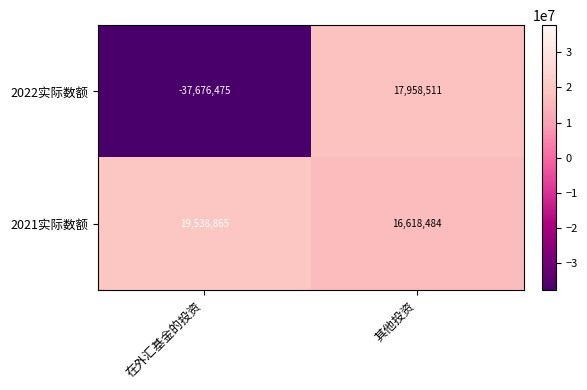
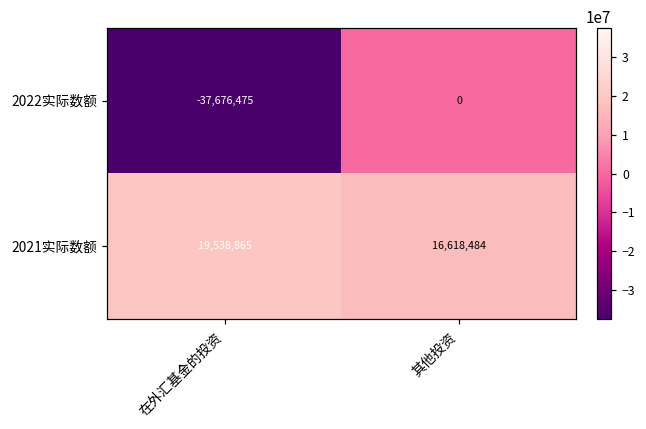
  {
    "2022实际数额": {
      "在外汇基金的投资": "-37,676,475",
-     "其他投资": "17,958,511"
+     "其他投资": "0"
    },
    "2021实际数额": {
      "在外汇基金的投资": "19,538,865",
      "其他投资": "16,618,484"
    }
  }
